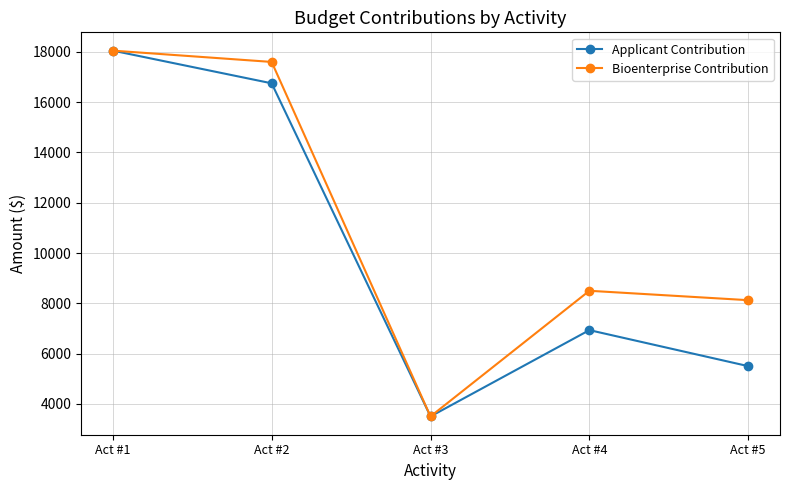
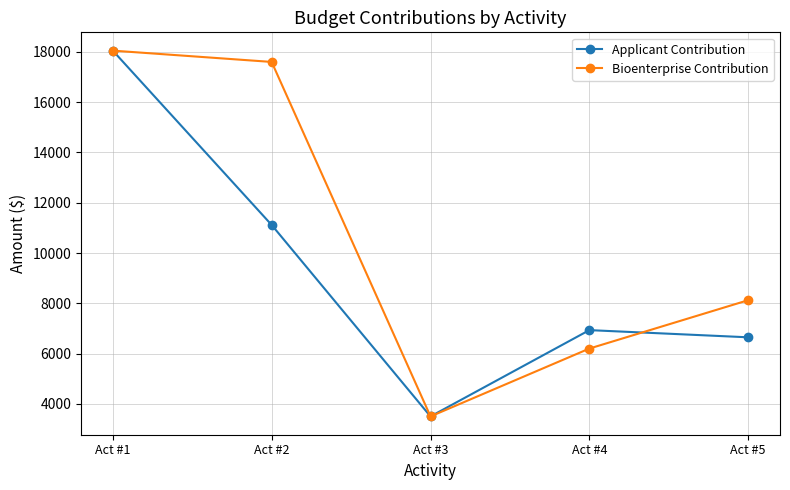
  {
    "Applicant Contribution": {
-     "Act #2": 16800,
+     "Act #2": 11100,
      "Act #4": 6900,
-     "Act #5": 5500
+     "Act #5": 6600
    },
    "Bioenterprise Contribution": {
      "Act #2": 17600,
-     "Act #4": 8500,
+     "Act #4": 6200,
      "Act #5": 8100
    }
  }
